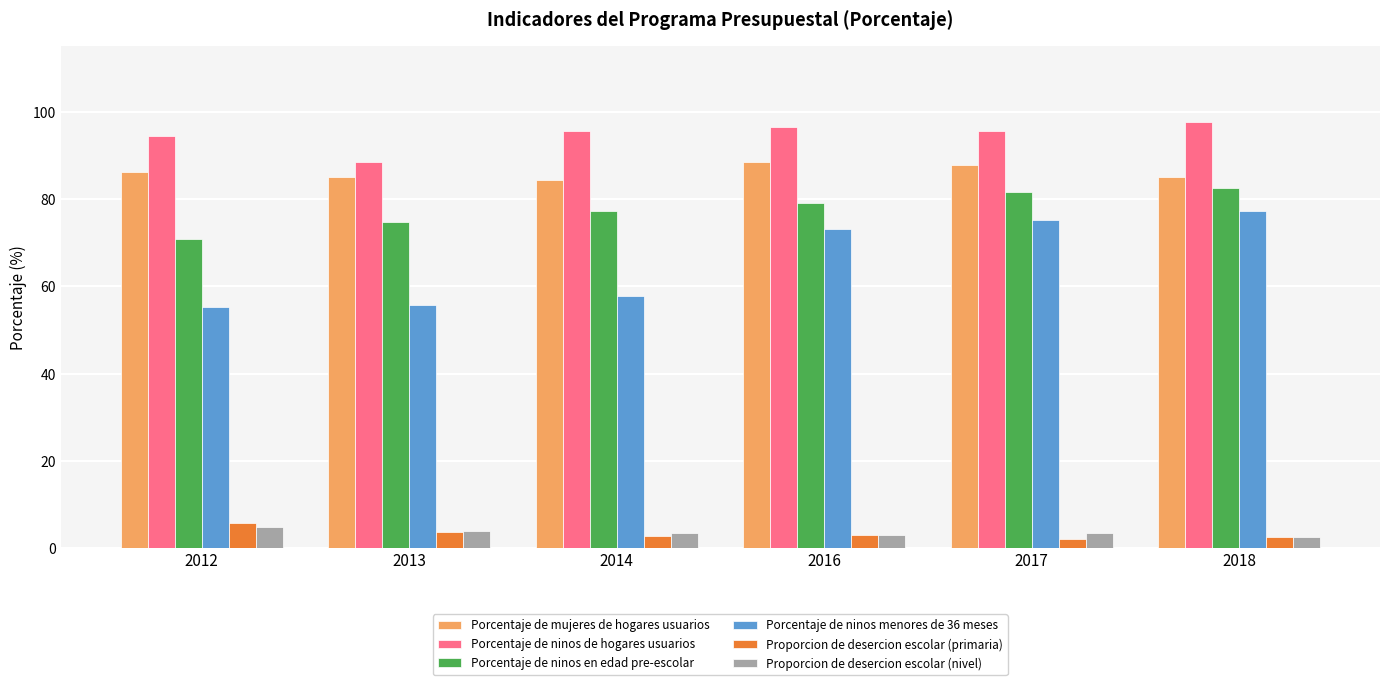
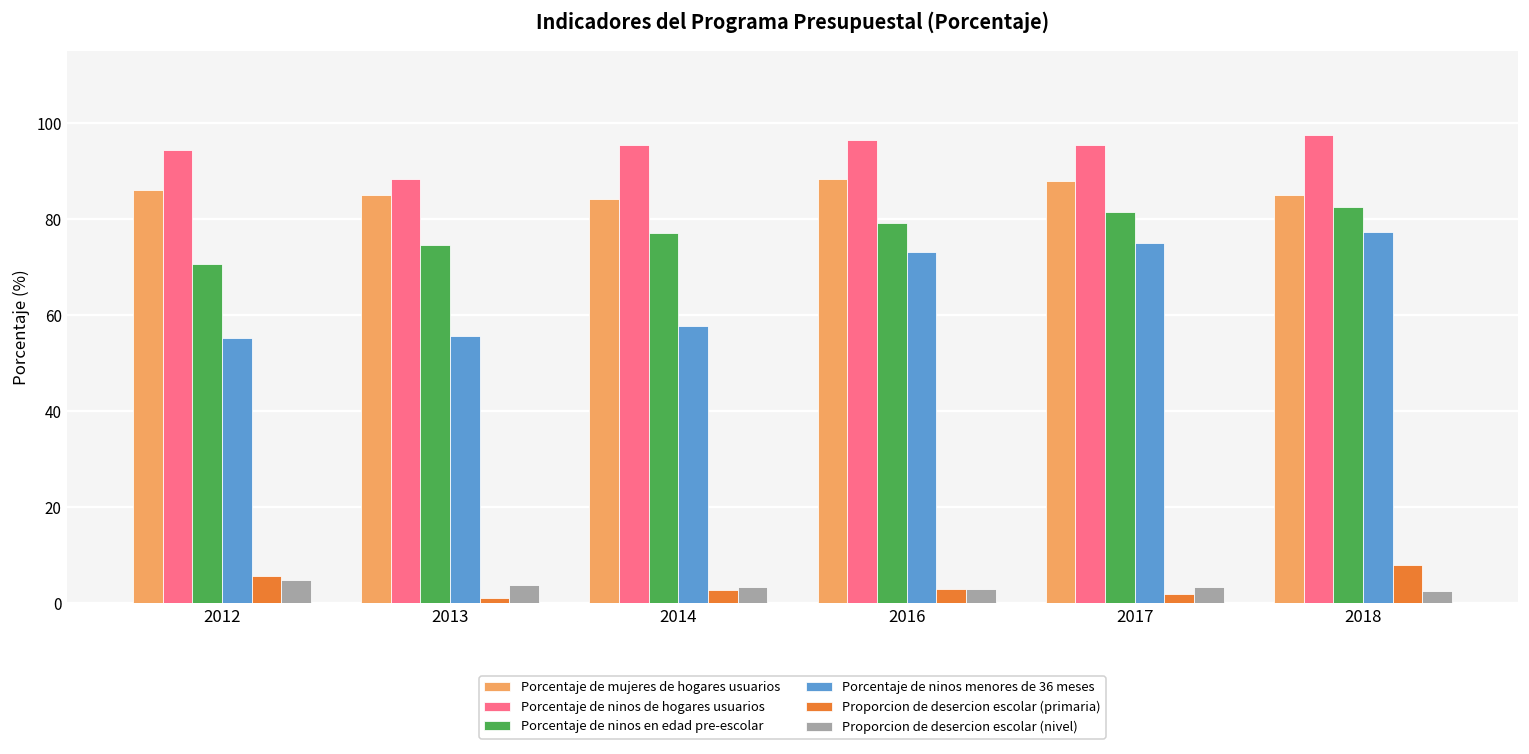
  {
    "Porcentaje de mujeres de hogares usuarios": {
      "2012": 86,
      "2013": 85,
      "2014": 84,
      "2016": 89,
      "2017": 88,
      "2018": 85
    },
    "Porcentaje de ninos de hogares usuarios": {
      "2012": 94,
      "2013": 88,
      "2014": 96,
      "2016": 97,
      "2017": 96,
      "2018": 98
    },
    "Porcentaje de ninos en edad pre-escolar": {
      "2012": 71,
      "2013": 75,
      "2014": 77,
      "2016": 79,
      "2017": 81,
      "2018": 83
    },
    "Porcentaje de ninos menores de 36 meses": {
      "2012": 55,
      "2013": 56,
      "2014": 58,
      "2016": 73,
      "2017": 75,
      "2018": 77
    },
    "Proporcion de desercion escolar (primaria)": {
      "2012": 6,
-     "2013": 4,
+     "2013": 1,
      "2014": 3,
      "2016": 3,
      "2017": 2,
-     "2018": 3
+     "2018": 8
    },
    "Proporcion de desercion escolar (nivel)": {
      "2012": 5,
      "2013": 4,
      "2014": 3,
      "2016": 3,
      "2017": 3,
      "2018": 3
    }
  }
